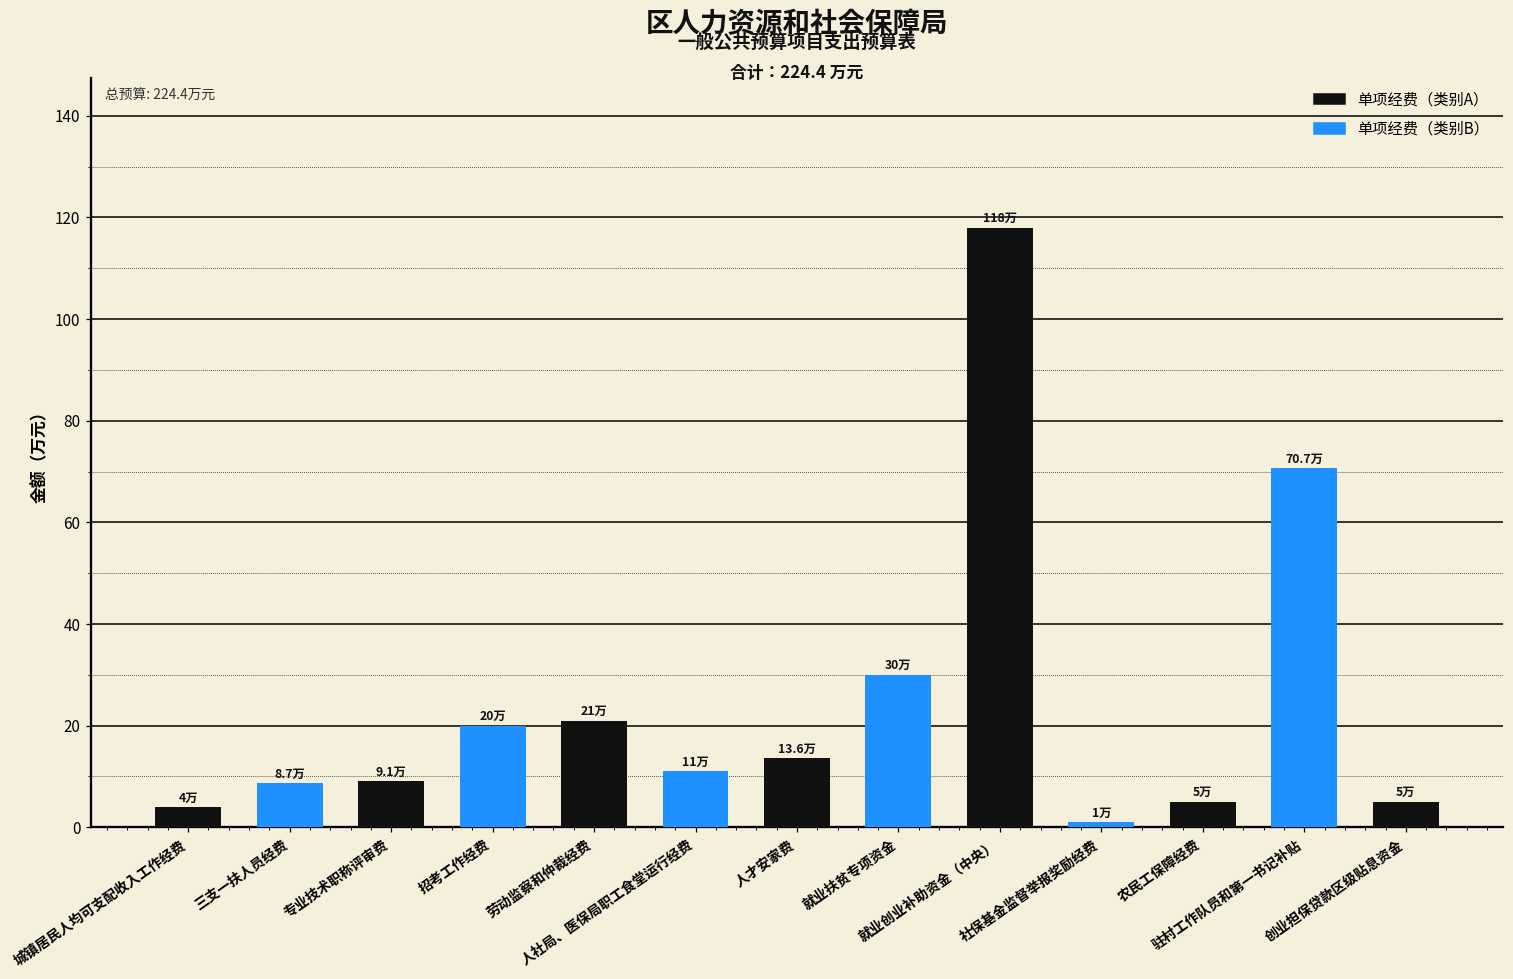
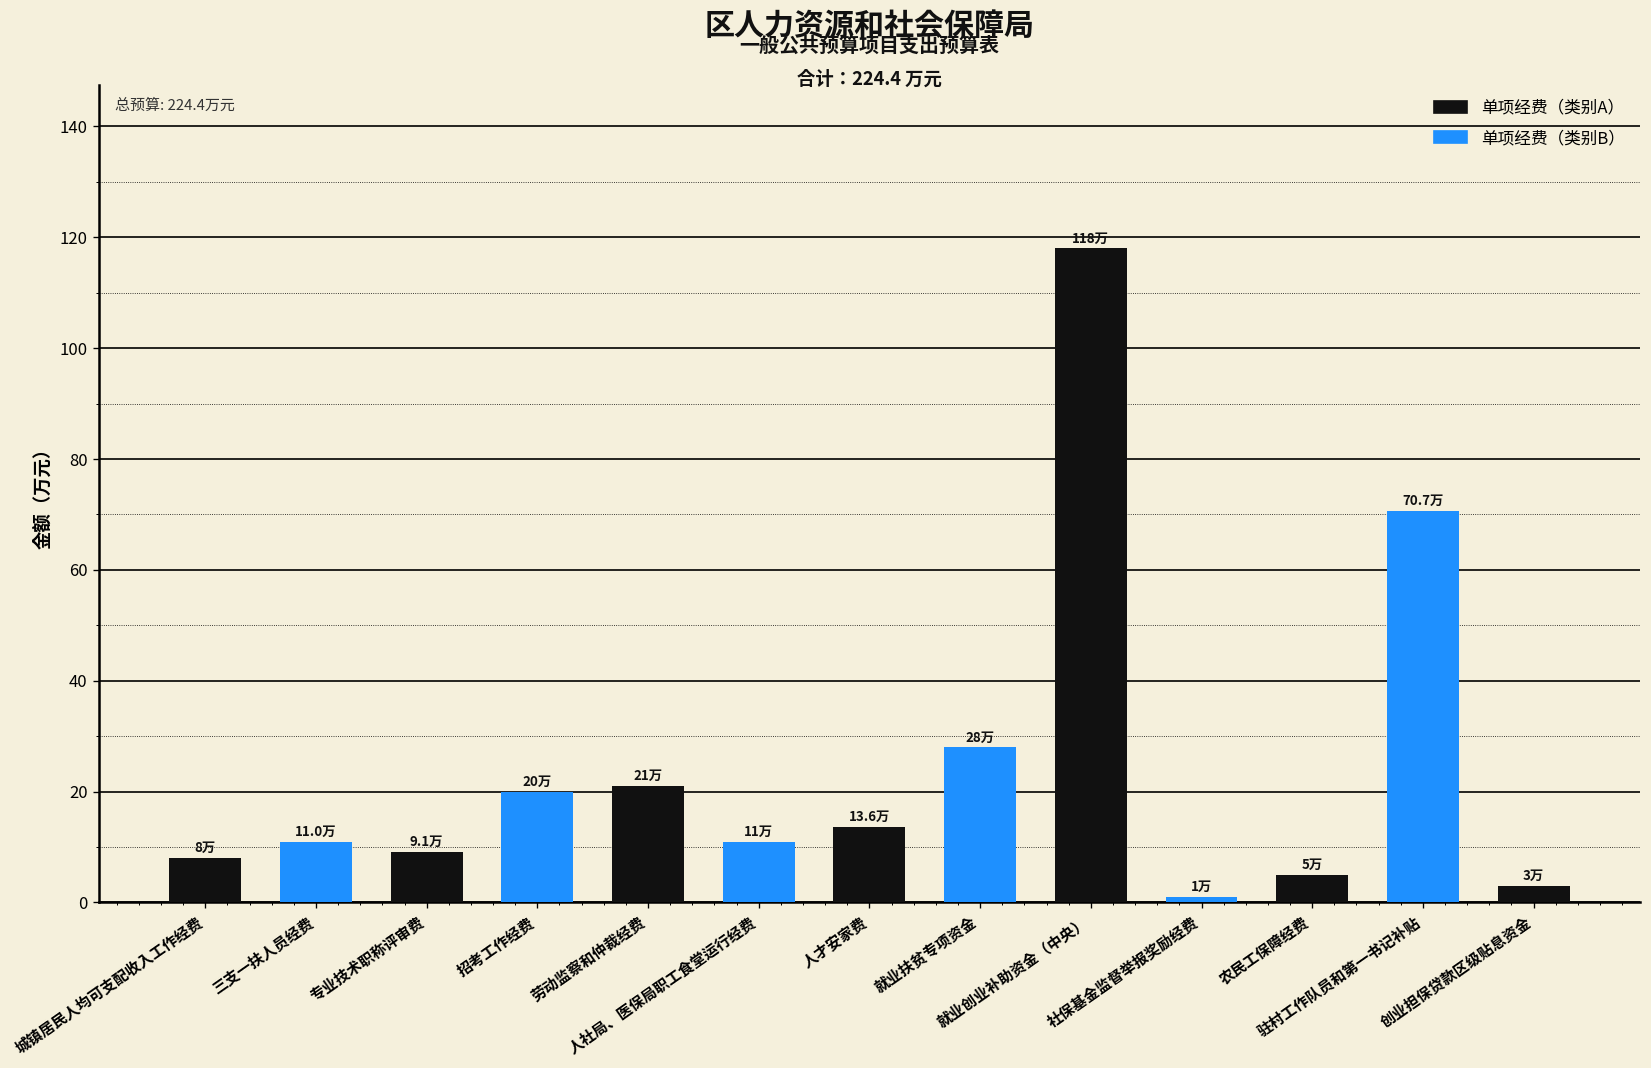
  {
-   "城镇居民人均可支配收入工作经费": "4万",
-   "三支一扶人员经费": "8.7万",
+   "城镇居民人均可支配收入工作经费": "8万",
+   "三支一扶人员经费": "11.0万",
    "专业技术职称评审费": "9.1万",
    "招考工作经费": "20万",
    "劳动监察和仲裁经费": "21万",
    "人社局、医保局职工食堂运行经费": "11万",
    "人才安家费": "13.6万",
-   "就业扶贫专项资金": "30万",
+   "就业扶贫专项资金": "28万",
    "就业创业补助资金（中央）": "118万",
    "社保基金监督举报奖励经费": "1万",
    "农民工保障经费": "5万",
    "驻村工作队员和第一书记补贴": "70.7万",
-   "创业担保贷款区级贴息资金": "5万"
+   "创业担保贷款区级贴息资金": "3万"
  }
